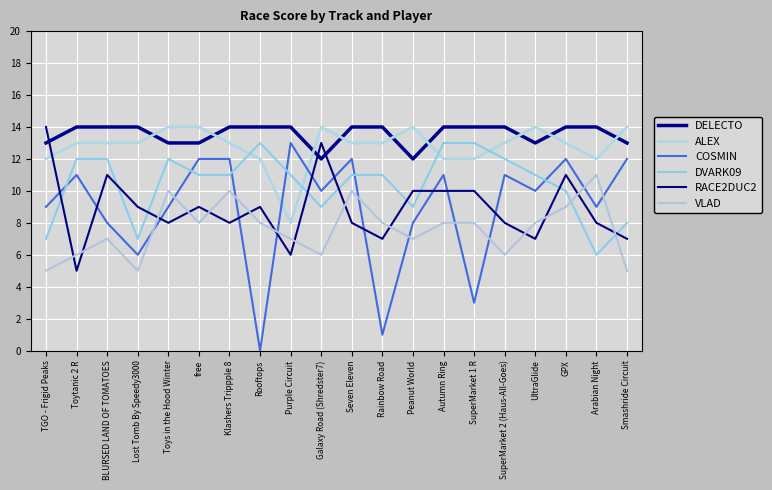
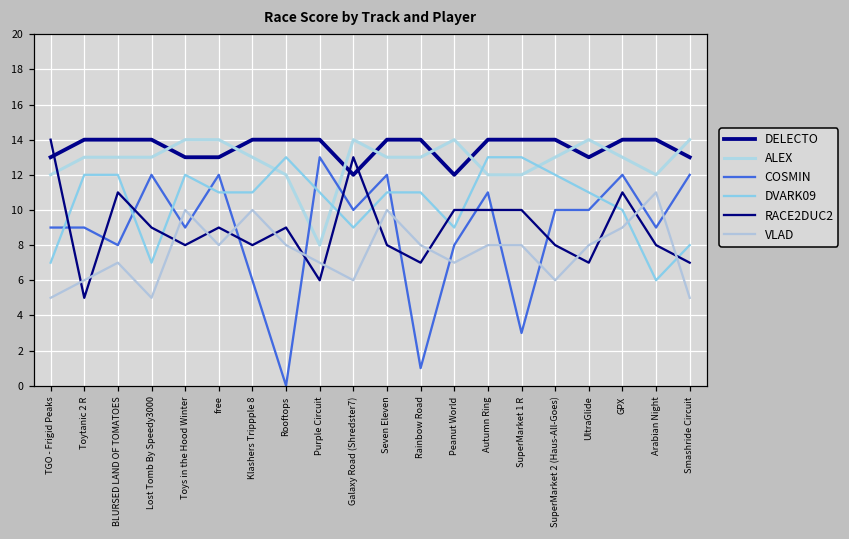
  {
    "COSMIN": {
      "TGO - Frigid Peaks": 9,
-     "Toytanic 2 R": 11,
+     "Toytanic 2 R": 9,
      "BLURSED LAND OF TOMATOES": 8,
-     "Lost Tomb By Speedy3000": 6,
+     "Lost Tomb By Speedy3000": 12,
      "Toys in the Hood Winter": 9,
      "free": 12,
-     "Klashers Trippple 8": 12,
+     "Klashers Trippple 8": 6,
      "Rooftops": 0,
      "Purple Circuit": 13,
      "Galaxy Road (Shredster7)": 10,
      "Seven Eleven": 12,
      "Rainbow Road": 1,
      "Peanut World": 8,
      "Autumn Ring": 11,
      "SuperMarket 1 R": 3,
-     "SuperMarket 2 (Haus-All-Goes)": 11,
+     "SuperMarket 2 (Haus-All-Goes)": 10,
      "UltraGlide": 10,
      "GPX": 12,
      "Arabian Night": 9,
      "Smashride Circuit": 12
    }
  }
